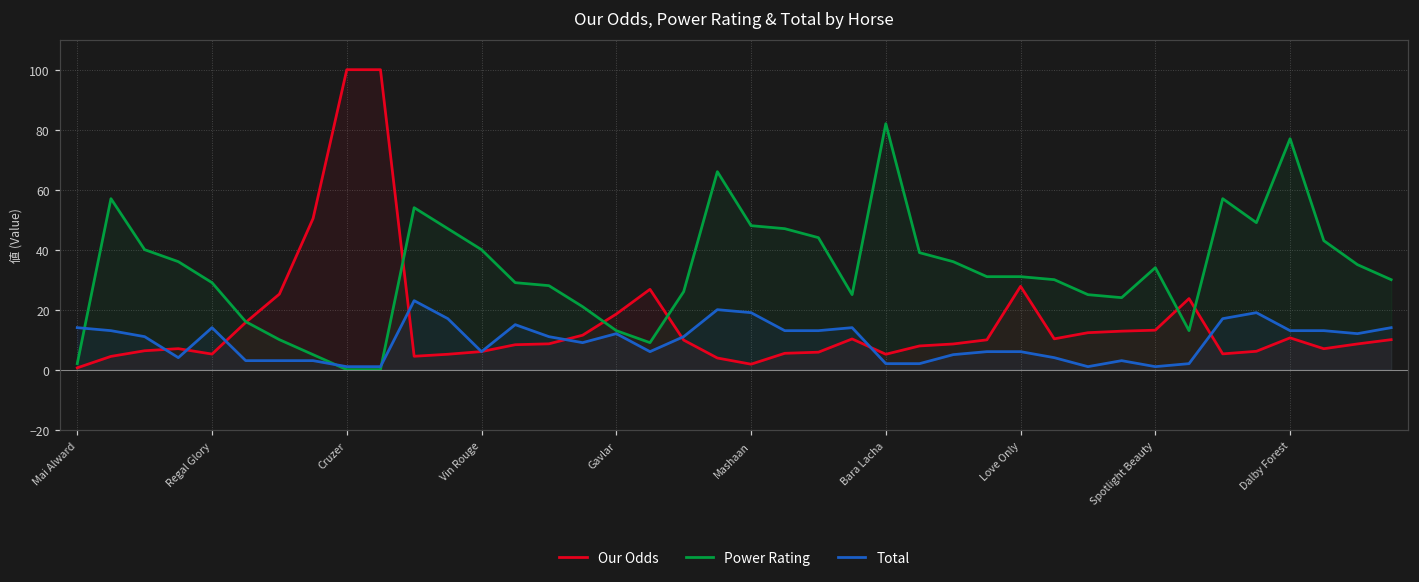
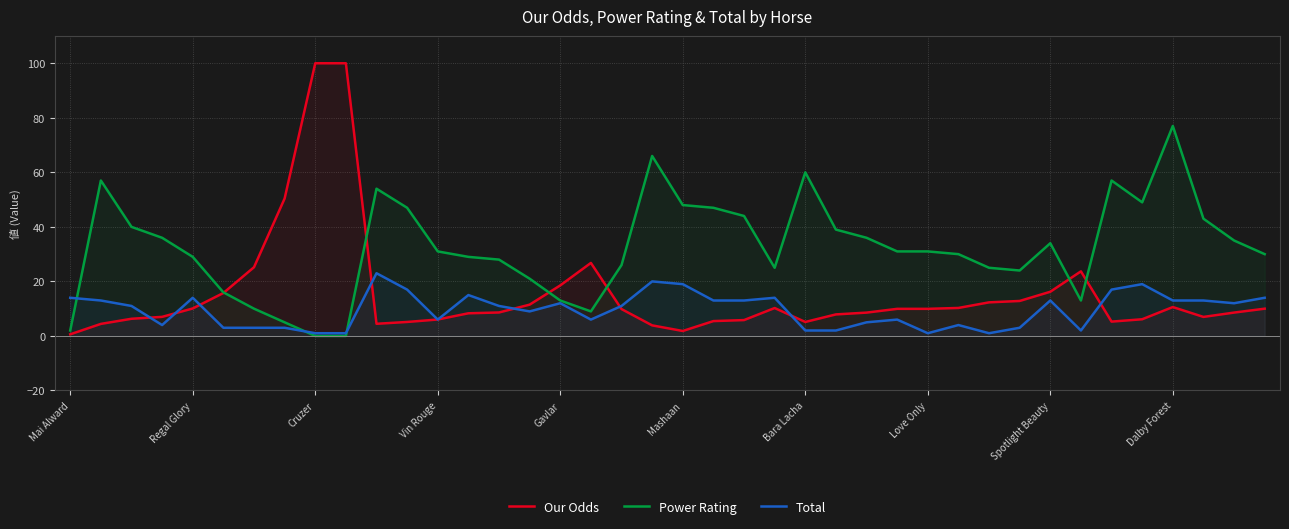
  {
    "Our Odds": {
      "Mai Alward": 1,
-     "Regal Glory": 5,
+     "Regal Glory": 10,
      "Cruzer": 100,
      "Gavlar": 19,
      "Mashaan": 2,
      "Bara Lacha": 5,
-     "Love Only": 28,
-     "Spotlight Beauty": 13,
+     "Love Only": 10,
+     "Spotlight Beauty": 16,
      "Dalby Forest": 11
    },
    "Power Rating": {
      "Mai Alward": 2,
      "Regal Glory": 29,
      "Cruzer": 0,
-     "Vin Rouge": 40,
+     "Vin Rouge": 31,
      "Gavlar": 13,
      "Mashaan": 48,
-     "Bara Lacha": 82,
+     "Bara Lacha": 60,
      "Love Only": 31,
      "Spotlight Beauty": 34,
      "Dalby Forest": 77
    },
    "Total": {
      "Mai Alward": 14,
      "Regal Glory": 14,
      "Cruzer": 1,
      "Gavlar": 12,
      "Mashaan": 19,
      "Bara Lacha": 2,
-     "Love Only": 6,
-     "Spotlight Beauty": 1,
+     "Love Only": 1,
+     "Spotlight Beauty": 13,
      "Dalby Forest": 13
    }
  }
